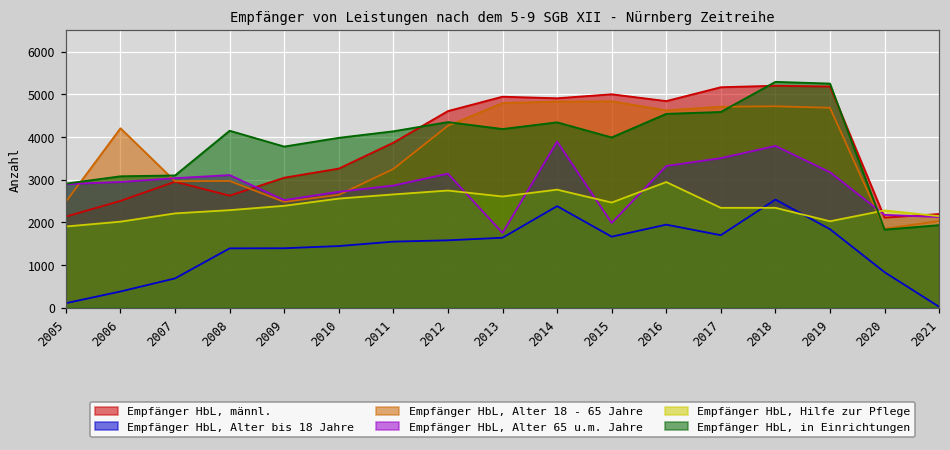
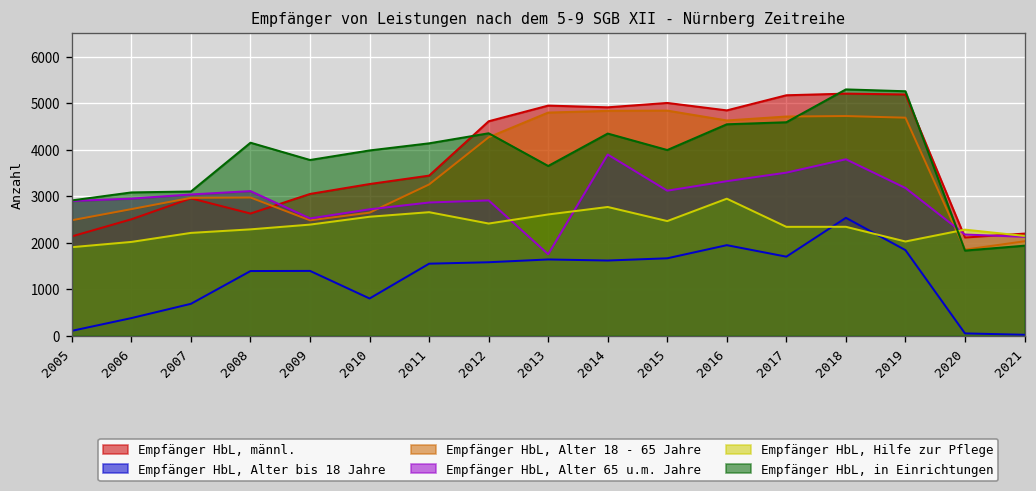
  {
    "Empfänger HbL, männl.": {
      "2005": 2100,
      "2006": 2500,
      "2008": 2600,
      "2009": 3000,
      "2010": 3300,
-     "2011": 3900,
+     "2011": 3400,
      "2012": 4600,
      "2013": 4900,
      "2014": 4900,
      "2015": 5000,
      "2016": 4800,
      "2017": 5200,
      "2018": 5200,
      "2019": 5200,
      "2020": 2100
    },
    "Empfänger HbL, Alter bis 18 Jahre": {
      "2005": 100,
      "2006": 400,
      "2007": 700,
      "2008": 1400,
      "2009": 1400,
-     "2010": 1400,
+     "2010": 800,
      "2011": 1500,
      "2012": 1600,
      "2013": 1600,
-     "2014": 2400,
+     "2014": 1600,
      "2015": 1700,
      "2016": 1900,
      "2017": 1700,
      "2018": 2500,
      "2019": 1800,
-     "2020": 800,
+     "2020": 100,
      "2021": 0
    },
    "Empfänger HbL, Alter 18 - 65 Jahre": {
      "2005": 2500,
-     "2006": 4200,
+     "2006": 2700,
      "2008": 3000,
      "2010": 2600,
      "2011": 3300,
      "2012": 4300,
      "2013": 4800,
      "2014": 4800,
      "2015": 4800,
      "2016": 4600,
      "2017": 4700,
      "2018": 4700,
      "2019": 4700,
      "2021": 2000
    },
    "Empfänger HbL, Alter 65 u.m. Jahre": {
      "2006": 2900,
      "2008": 3100,
      "2010": 2700,
      "2011": 2900,
-     "2012": 3100,
+     "2012": 2900,
      "2013": 1800,
      "2014": 3900,
-     "2015": 2000,
+     "2015": 3100,
      "2016": 3300,
      "2017": 3500,
      "2018": 3800,
      "2019": 3200,
      "2020": 2200
    },
    "Empfänger HbL, Hilfe zur Pflege": {
      "2005": 1900,
      "2006": 2000,
      "2007": 2200,
      "2008": 2300,
      "2009": 2400,
      "2010": 2600,
      "2011": 2700,
-     "2012": 2700,
+     "2012": 2400,
      "2013": 2600,
      "2014": 2800,
      "2015": 2500,
      "2016": 2900,
      "2017": 2300,
      "2018": 2300,
      "2019": 2000,
      "2020": 2300
    },
    "Empfänger HbL, in Einrichtungen": {
      "2006": 3100,
      "2008": 4100,
      "2009": 3800,
      "2010": 4000,
      "2011": 4100,
      "2012": 4400,
-     "2013": 4200,
+     "2013": 3600,
      "2014": 4300,
      "2015": 4000,
      "2016": 4500,
      "2017": 4600,
      "2018": 5300,
      "2019": 5300,
      "2021": 1900
    }
  }
